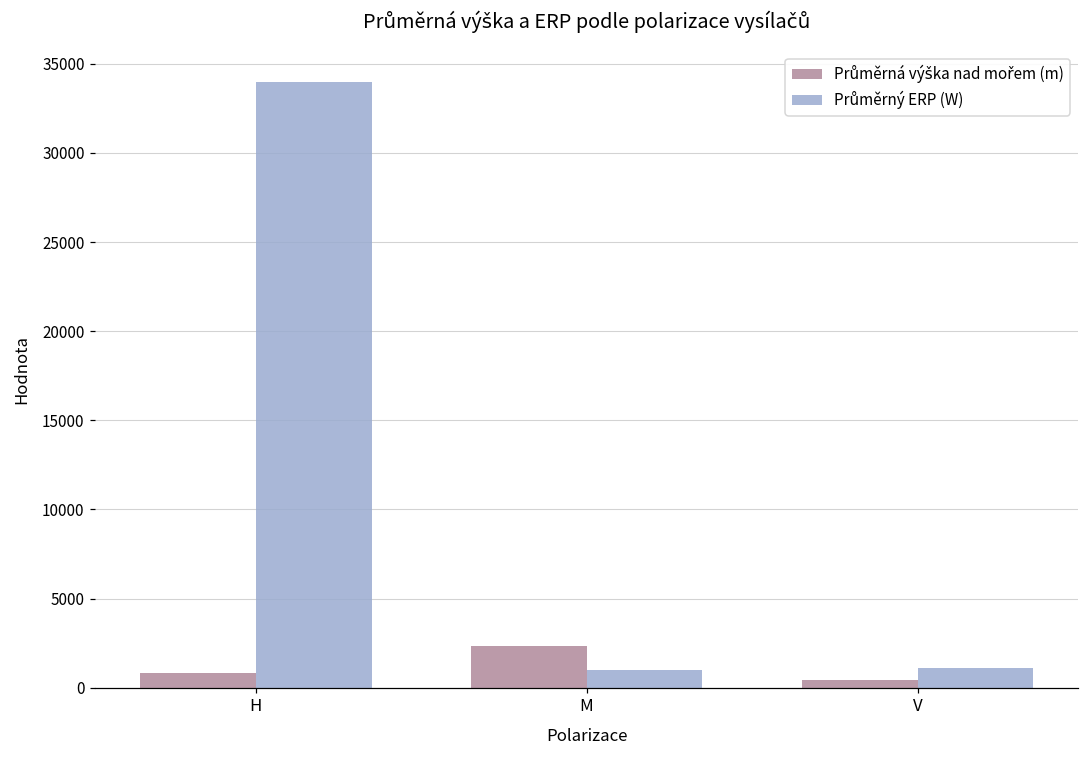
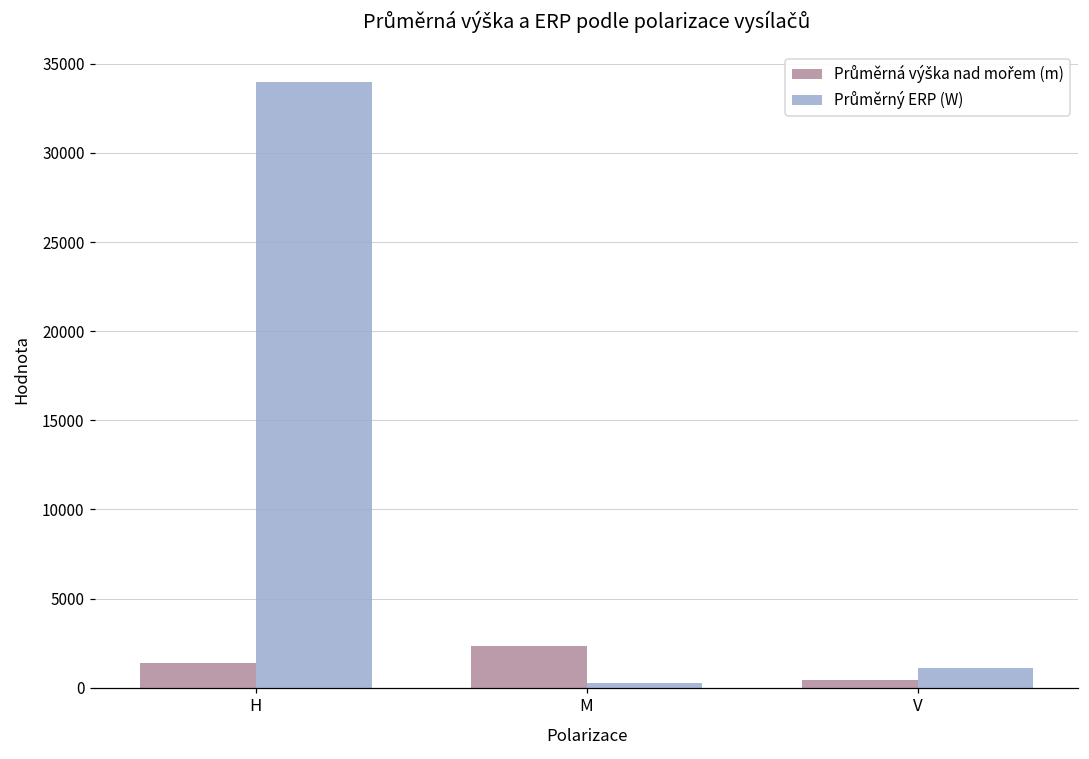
  {
    "Průměrná výška nad mořem (m)": {
-     "H": 800,
+     "H": 1400,
      "M": 2400,
      "V": 400
    },
    "Průměrný ERP (W)": {
      "H": 34000,
-     "M": 1000,
+     "M": 300,
      "V": 1100
    }
  }
